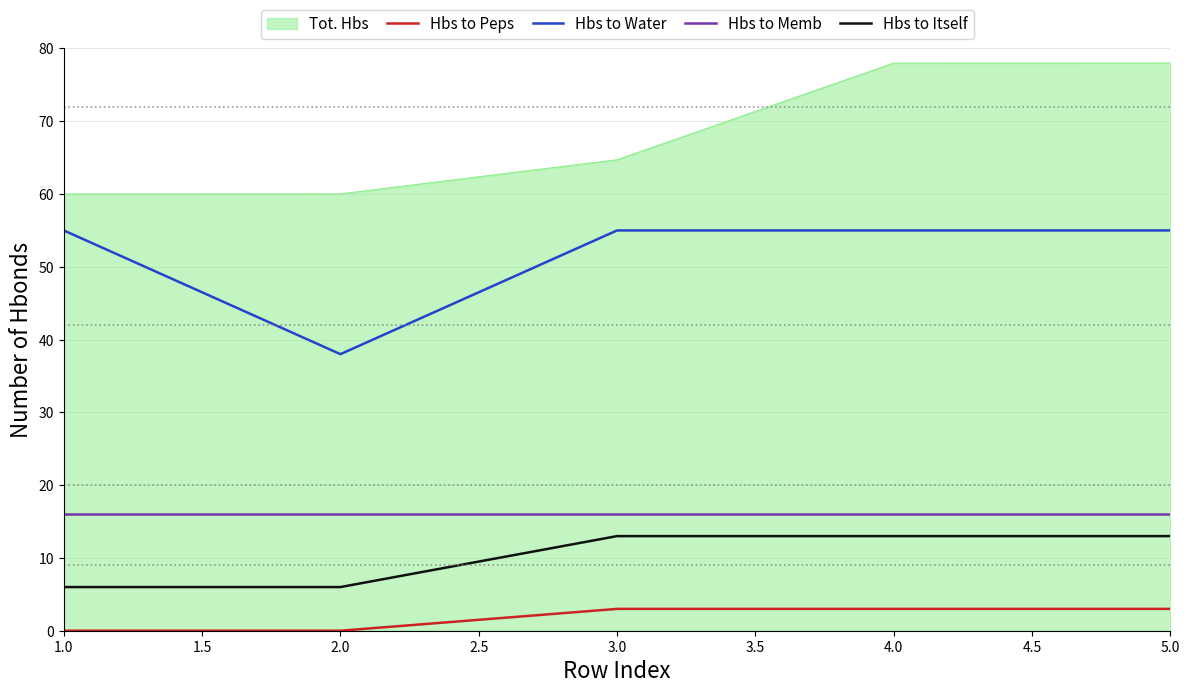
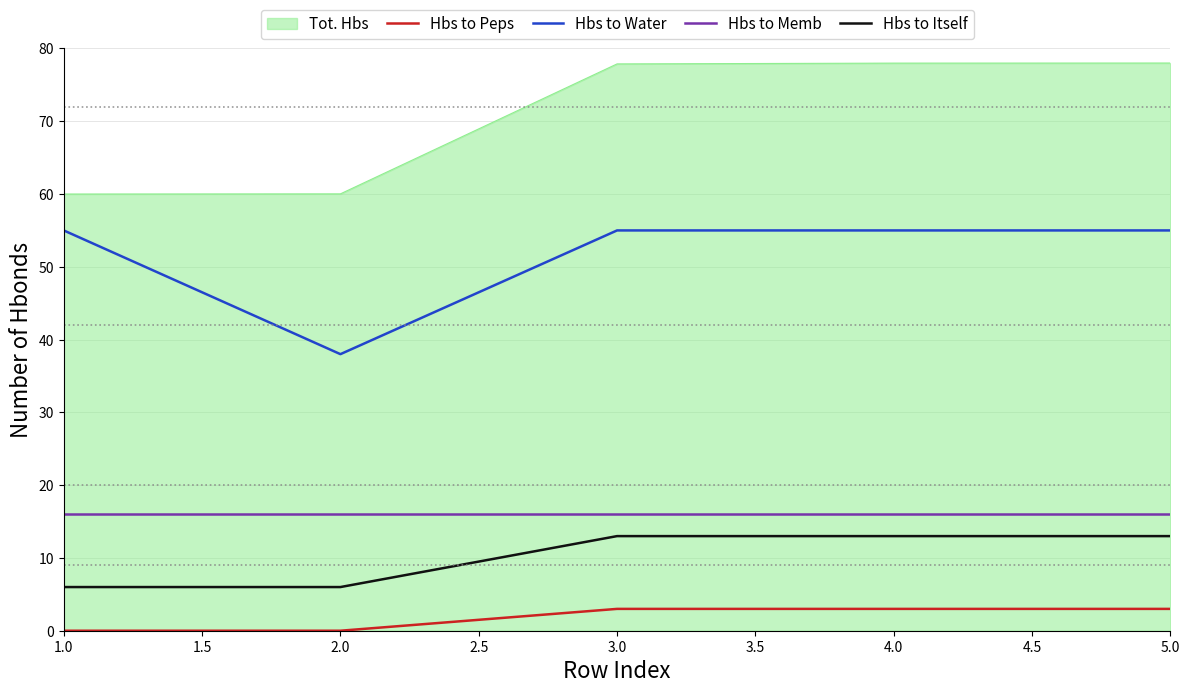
  {
    "Tot. Hbs": {
      "1.0": 60,
      "2.0": 60,
-     "3.0": 65,
+     "3.0": 78,
      "4.0": 78,
      "5.0": 78
    },
    "Hbs to Peps": {
      "1.0": 0,
      "2.0": 0,
      "3.0": 3,
      "4.0": 3,
      "5.0": 3
    },
    "Hbs to Water": {
      "1.0": 55,
      "2.0": 38,
      "3.0": 55,
      "4.0": 55,
      "5.0": 55
    },
    "Hbs to Memb": {
      "1.0": 16,
      "2.0": 16,
      "3.0": 16,
      "4.0": 16,
      "5.0": 16
    },
    "Hbs to Itself": {
      "1.0": 6,
      "2.0": 6,
      "3.0": 13,
      "4.0": 13,
      "5.0": 13
    }
  }
